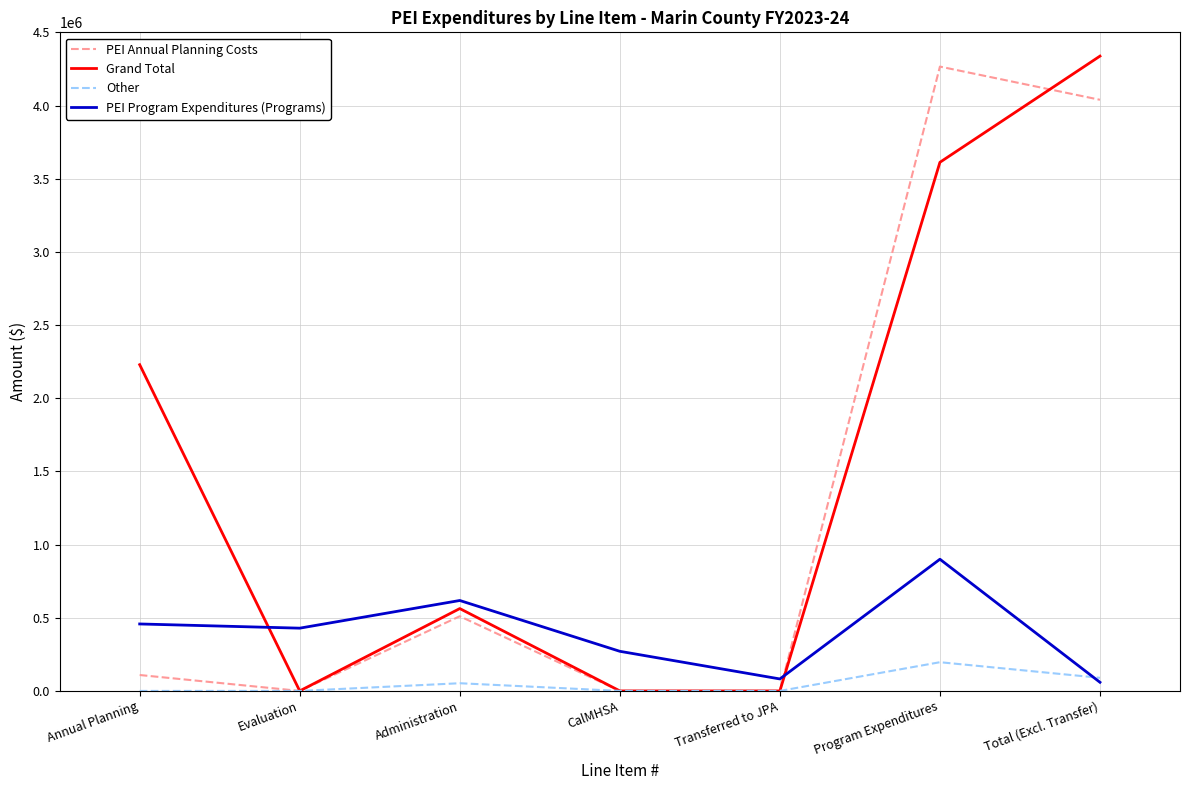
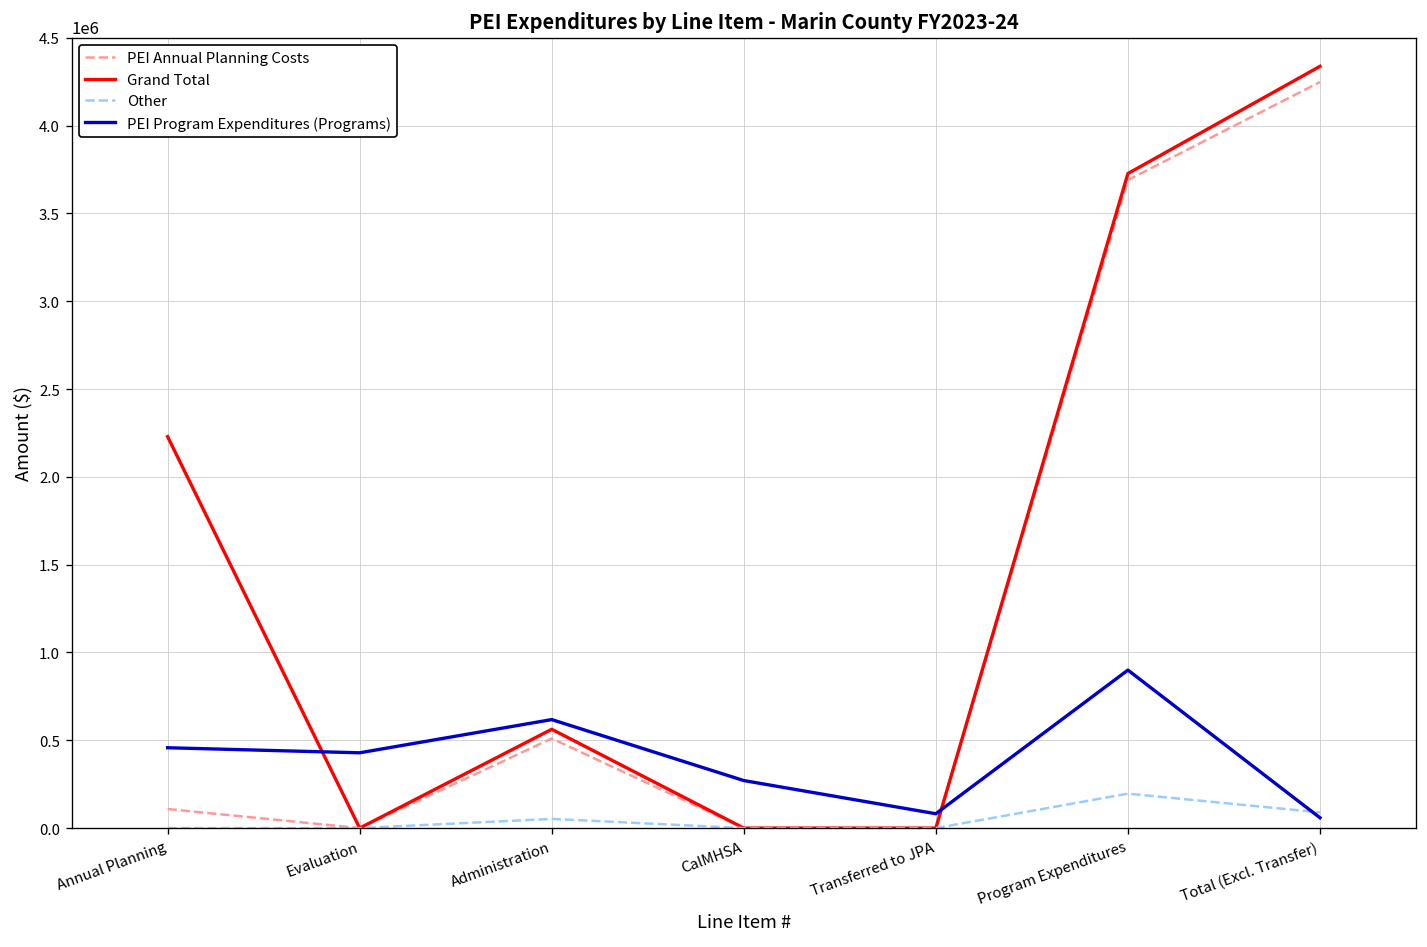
  {
    "PEI Annual Planning Costs": {
      "Annual Planning": 110000,
      "Administration": 510000,
-     "Program Expenditures": 4270000,
-     "Total (Excl. Transfer)": 4040000
+     "Program Expenditures": 3690000,
+     "Total (Excl. Transfer)": 4250000
    },
    "Grand Total": {
      "Annual Planning": 2230000,
      "Administration": 560000,
-     "Program Expenditures": 3610000,
+     "Program Expenditures": 3730000,
      "Total (Excl. Transfer)": 4340000
    },
    "Other": {
      "Annual Planning": 0,
      "Administration": 50000,
      "Program Expenditures": 200000,
      "Total (Excl. Transfer)": 90000
    },
    "PEI Program Expenditures (Programs)": {
      "Annual Planning": 460000,
      "Evaluation": 430000,
      "Administration": 620000,
      "CalMHSA": 270000,
      "Transferred to JPA": 80000,
      "Program Expenditures": 900000,
      "Total (Excl. Transfer)": 60000
    }
  }
